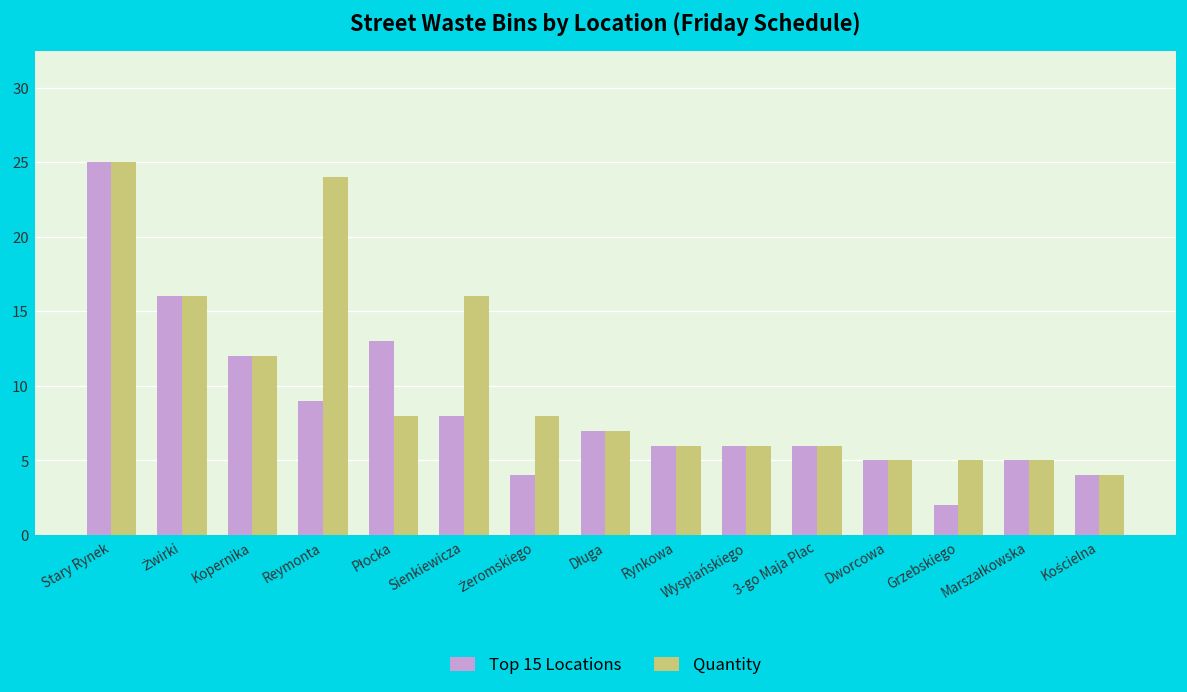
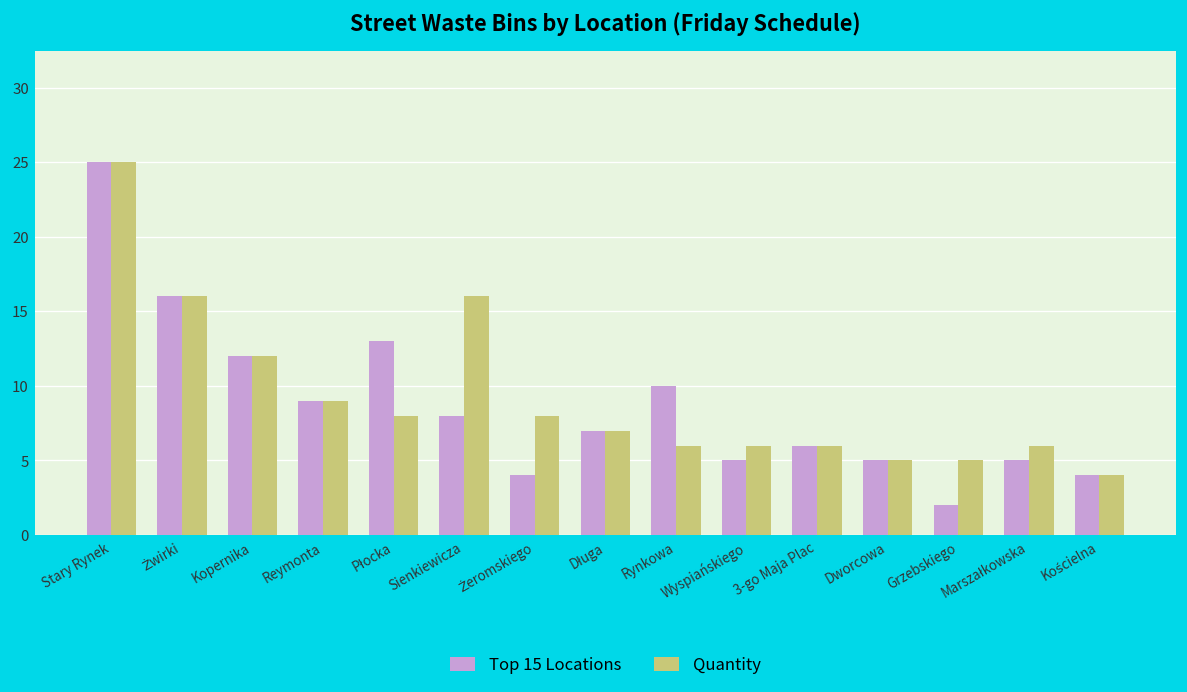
  {
    "Top 15 Locations": {
      "Stary Rynek": 25,
      "Żwirki": 16,
      "Kopernika": 12,
      "Reymonta": 9,
      "Płocka": 13,
      "Sienkiewicza": 8,
      "Żeromskiego": 4,
      "Długa": 7,
-     "Rynkowa": 6,
-     "Wyspiańskiego": 6,
+     "Rynkowa": 10,
+     "Wyspiańskiego": 5,
      "3-go Maja Plac": 6,
      "Dworcowa": 5,
      "Grzebskiego": 2,
      "Marszałkowska": 5,
      "Kościelna": 4
    },
    "Quantity": {
      "Stary Rynek": 25,
      "Żwirki": 16,
      "Kopernika": 12,
-     "Reymonta": 24,
+     "Reymonta": 9,
      "Płocka": 8,
      "Sienkiewicza": 16,
      "Żeromskiego": 8,
      "Długa": 7,
      "Rynkowa": 6,
      "Wyspiańskiego": 6,
      "3-go Maja Plac": 6,
      "Dworcowa": 5,
      "Grzebskiego": 5,
-     "Marszałkowska": 5,
+     "Marszałkowska": 6,
      "Kościelna": 4
    }
  }
